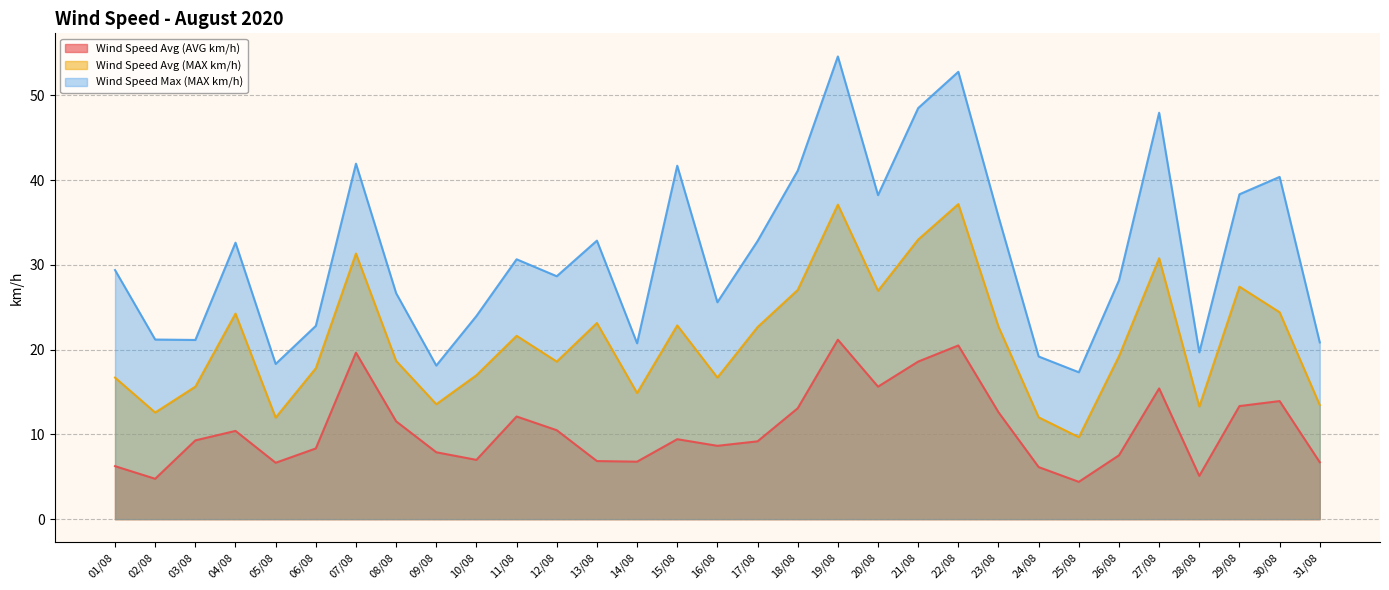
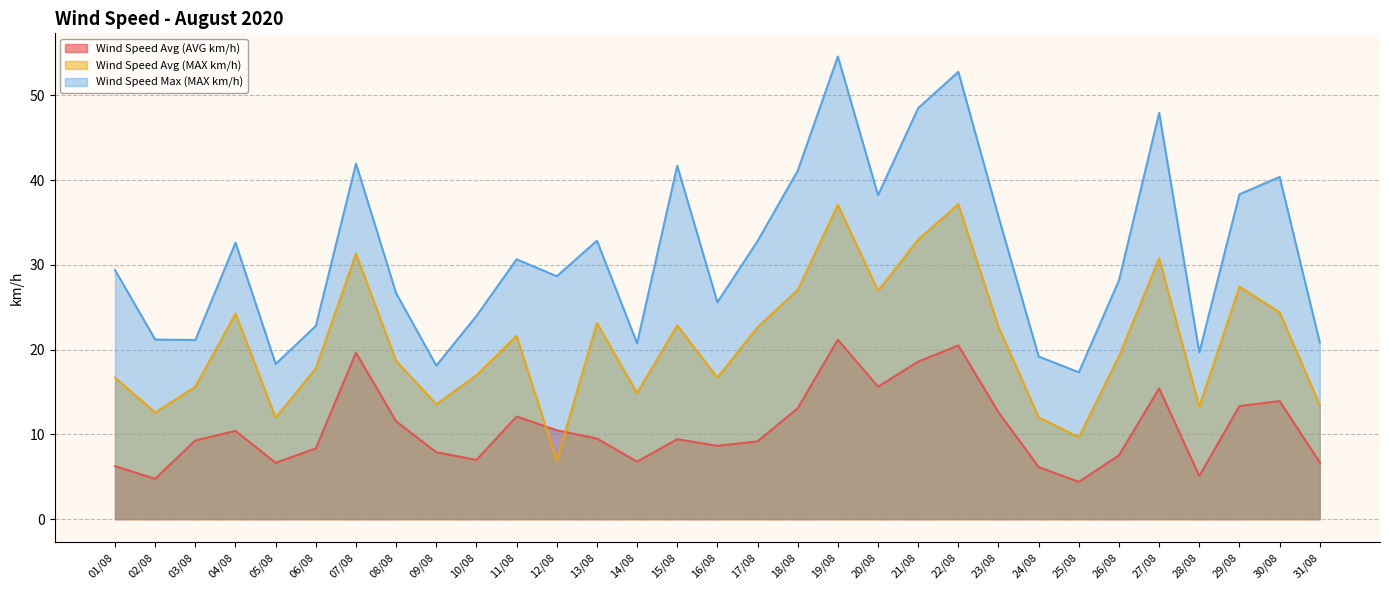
  {
    "Wind Speed Avg (AVG km/h)": {
      "01/08": 6,
      "02/08": 5,
      "03/08": 9,
      "04/08": 10,
      "05/08": 7,
      "06/08": 8,
      "07/08": 20,
      "08/08": 12,
      "09/08": 8,
      "10/08": 7,
      "11/08": 12,
      "12/08": 10,
-     "13/08": 7,
+     "13/08": 10,
      "14/08": 7,
      "15/08": 9,
      "16/08": 9,
      "17/08": 9,
      "18/08": 13,
      "19/08": 21,
      "20/08": 16,
      "21/08": 19,
      "22/08": 20,
      "23/08": 13,
      "24/08": 6,
      "25/08": 4,
      "26/08": 8,
      "27/08": 15,
      "28/08": 5,
      "29/08": 13,
      "30/08": 14,
      "31/08": 7
    },
    "Wind Speed Avg (MAX km/h)": {
      "01/08": 17,
      "02/08": 13,
      "03/08": 16,
      "04/08": 24,
      "05/08": 12,
      "06/08": 18,
      "07/08": 31,
      "08/08": 19,
      "09/08": 14,
      "10/08": 17,
      "11/08": 22,
-     "12/08": 19,
+     "12/08": 7,
      "13/08": 23,
      "14/08": 15,
      "15/08": 23,
      "16/08": 17,
      "17/08": 23,
      "18/08": 27,
      "19/08": 37,
      "20/08": 27,
      "21/08": 33,
      "22/08": 37,
      "23/08": 23,
      "24/08": 12,
      "25/08": 10,
      "26/08": 19,
      "27/08": 31,
      "28/08": 13,
      "29/08": 27,
      "30/08": 24,
      "31/08": 13
    },
    "Wind Speed Max (MAX km/h)": {
      "01/08": 29,
      "02/08": 21,
      "03/08": 21,
      "04/08": 33,
      "05/08": 18,
      "06/08": 23,
      "07/08": 42,
      "08/08": 27,
      "09/08": 18,
      "10/08": 24,
      "11/08": 31,
      "12/08": 29,
      "13/08": 33,
      "14/08": 21,
      "15/08": 42,
      "16/08": 26,
      "17/08": 33,
      "18/08": 41,
      "19/08": 55,
      "20/08": 38,
      "21/08": 49,
      "22/08": 53,
      "23/08": 36,
      "24/08": 19,
      "25/08": 17,
      "26/08": 28,
      "27/08": 48,
      "28/08": 20,
      "29/08": 38,
      "30/08": 40,
      "31/08": 21
    }
  }
